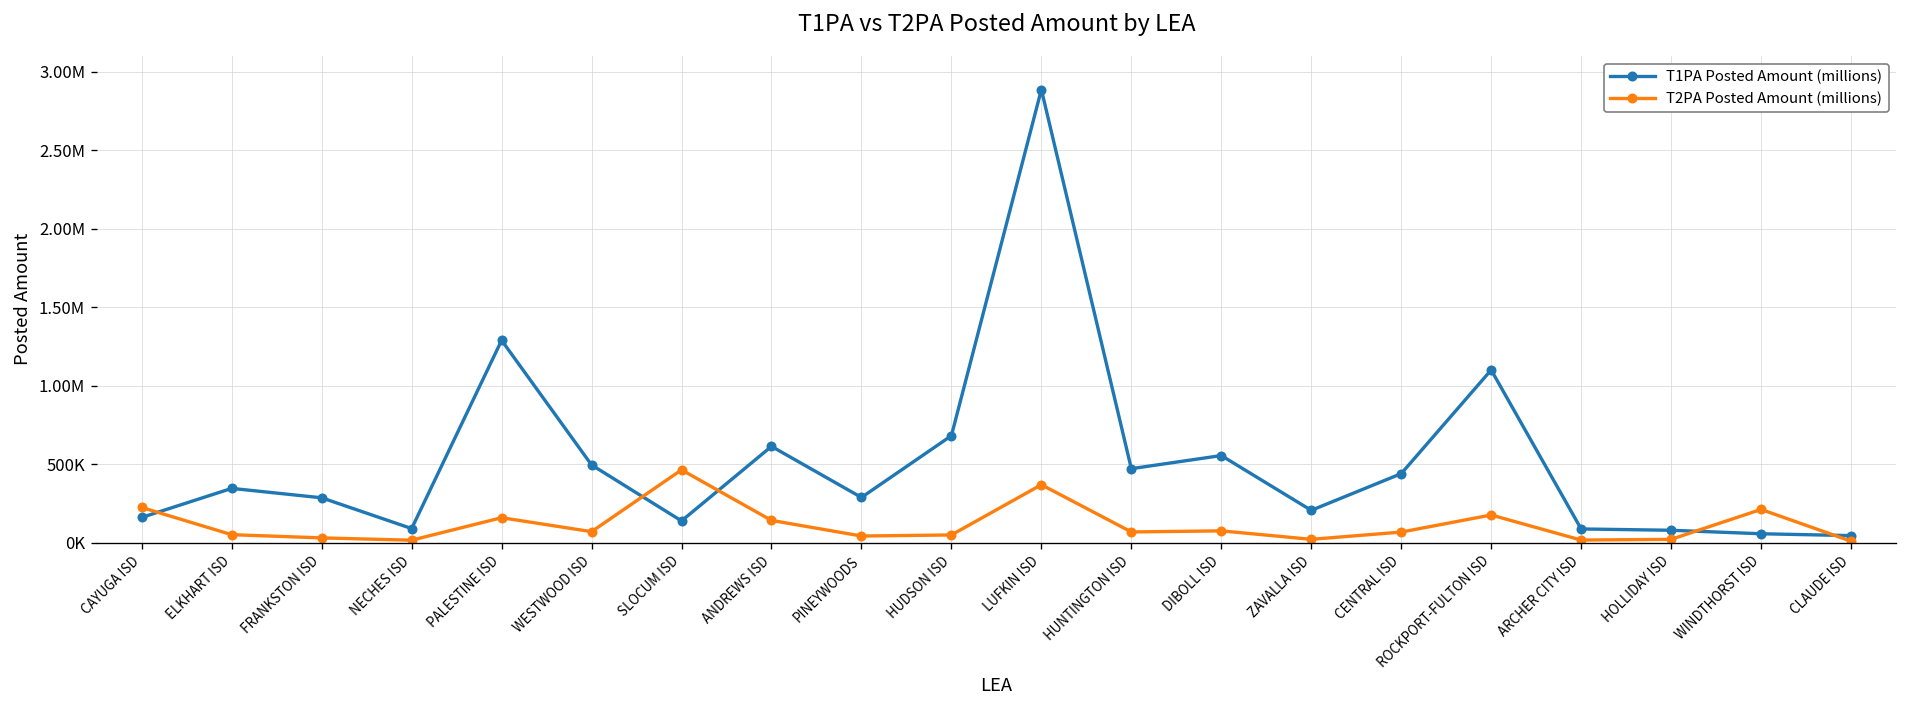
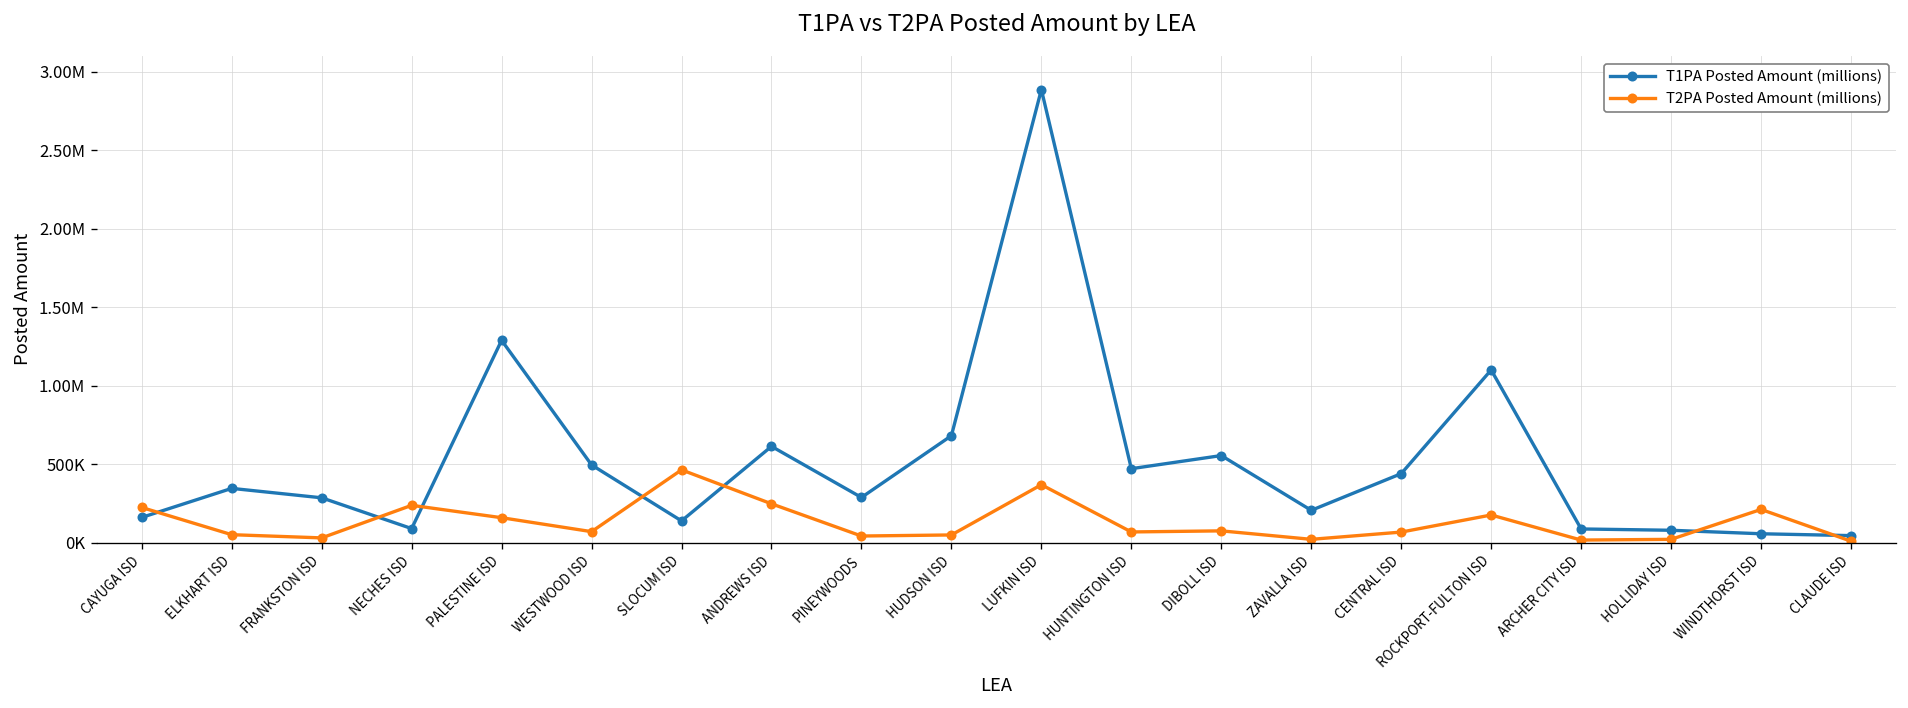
  {
    "T1PA Posted Amount (millions)": {
      "CAYUGA ISD": 160000,
      "ELKHART ISD": 340000,
      "FRANKSTON ISD": 280000,
      "NECHES ISD": 90000,
      "PALESTINE ISD": 1290000,
      "WESTWOOD ISD": 490000,
      "SLOCUM ISD": 140000,
      "ANDREWS ISD": 610000,
      "PINEYWOODS": 290000,
      "HUDSON ISD": 680000,
      "LUFKIN ISD": 2890000,
      "HUNTINGTON ISD": 470000,
      "DIBOLL ISD": 550000,
      "ZAVALLA ISD": 210000,
      "CENTRAL ISD": 440000,
      "ROCKPORT-FULTON ISD": 1100000,
      "ARCHER CITY ISD": 90000,
      "HOLLIDAY ISD": 80000,
      "WINDTHORST ISD": 60000,
      "CLAUDE ISD": 40000
    },
    "T2PA Posted Amount (millions)": {
      "CAYUGA ISD": 220000,
      "ELKHART ISD": 50000,
      "FRANKSTON ISD": 30000,
-     "NECHES ISD": 10000,
+     "NECHES ISD": 240000,
      "PALESTINE ISD": 160000,
      "WESTWOOD ISD": 70000,
      "SLOCUM ISD": 460000,
-     "ANDREWS ISD": 140000,
+     "ANDREWS ISD": 250000,
      "PINEYWOODS": 40000,
      "HUDSON ISD": 50000,
      "LUFKIN ISD": 370000,
      "HUNTINGTON ISD": 70000,
      "DIBOLL ISD": 70000,
      "ZAVALLA ISD": 20000,
      "CENTRAL ISD": 70000,
      "ROCKPORT-FULTON ISD": 180000,
      "ARCHER CITY ISD": 20000,
      "HOLLIDAY ISD": 20000,
      "WINDTHORST ISD": 210000,
      "CLAUDE ISD": 10000
    }
  }
